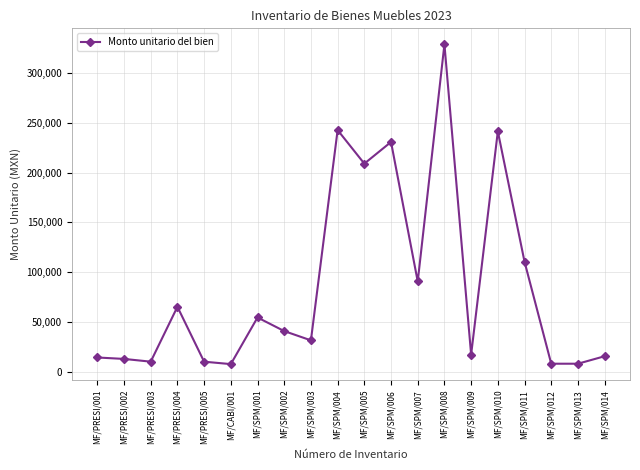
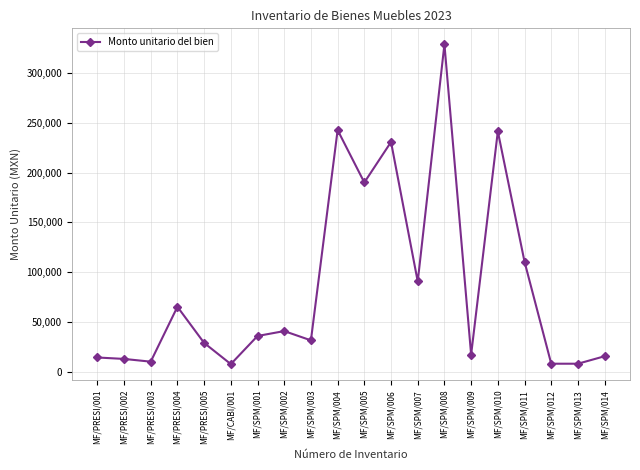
  {
    "MF/PRESI/001": "10,000",
    "MF/PRESI/002": "10,000",
    "MF/PRESI/003": "10,000",
    "MF/PRESI/004": "70,000",
-   "MF/PRESI/005": "10,000",
+   "MF/PRESI/005": "30,000",
    "MF/CABI/001": "10,000",
-   "MF/SPM/001": "50,000",
+   "MF/SPM/001": "40,000",
    "MF/SPM/002": "40,000",
    "MF/SPM/003": "30,000",
    "MF/SPM/004": "240,000",
-   "MF/SPM/005": "210,000",
+   "MF/SPM/005": "190,000",
    "MF/SPM/006": "230,000",
    "MF/SPM/007": "90,000",
    "MF/SPM/008": "330,000",
    "MF/SPM/009": "20,000",
    "MF/SPM/010": "240,000",
    "MF/SPM/011": "110,000",
    "MF/SPM/012": "10,000",
    "MF/SPM/013": "10,000",
    "MF/SPM/014": "20,000"
  }
